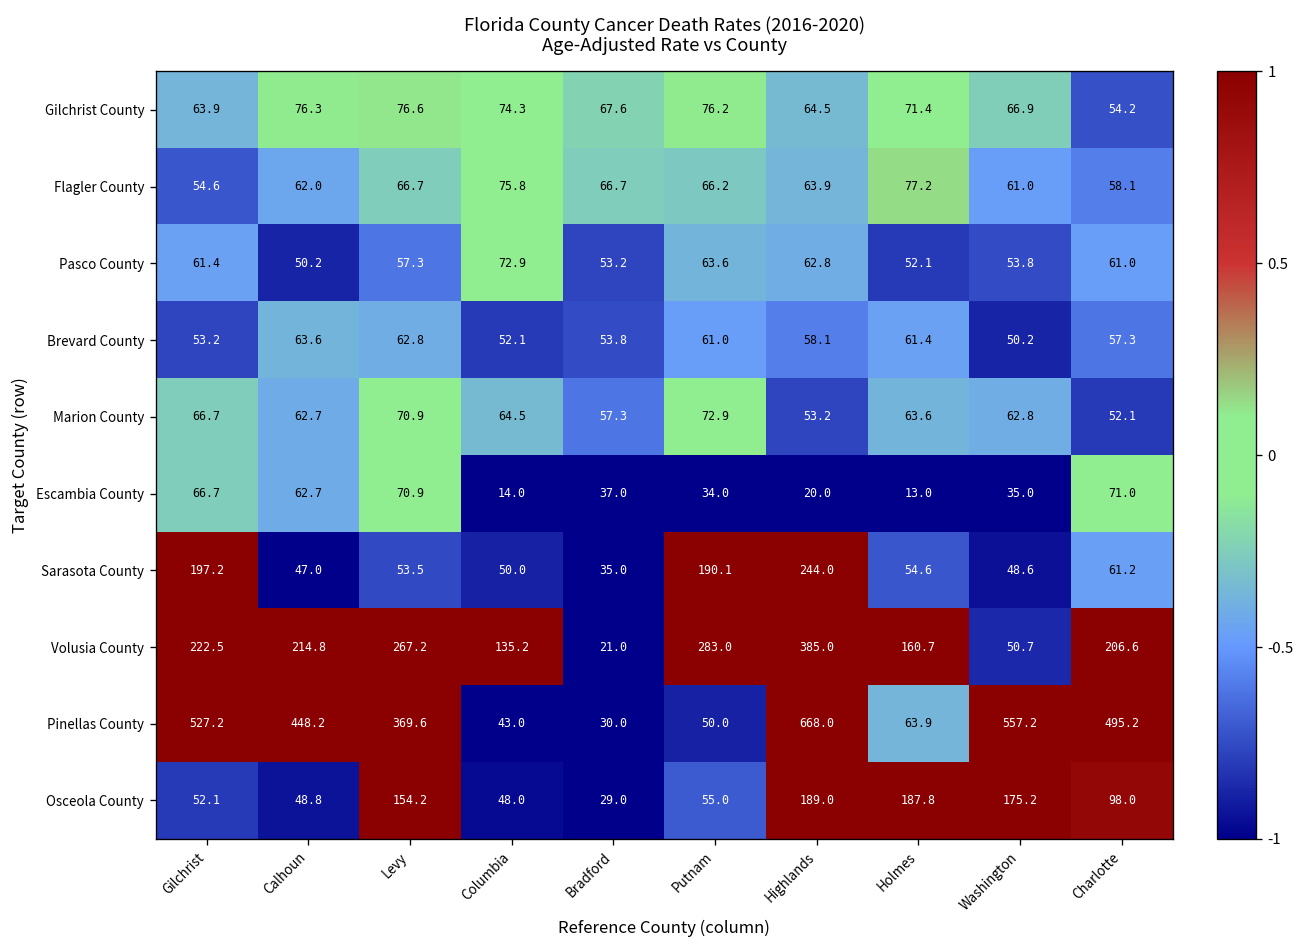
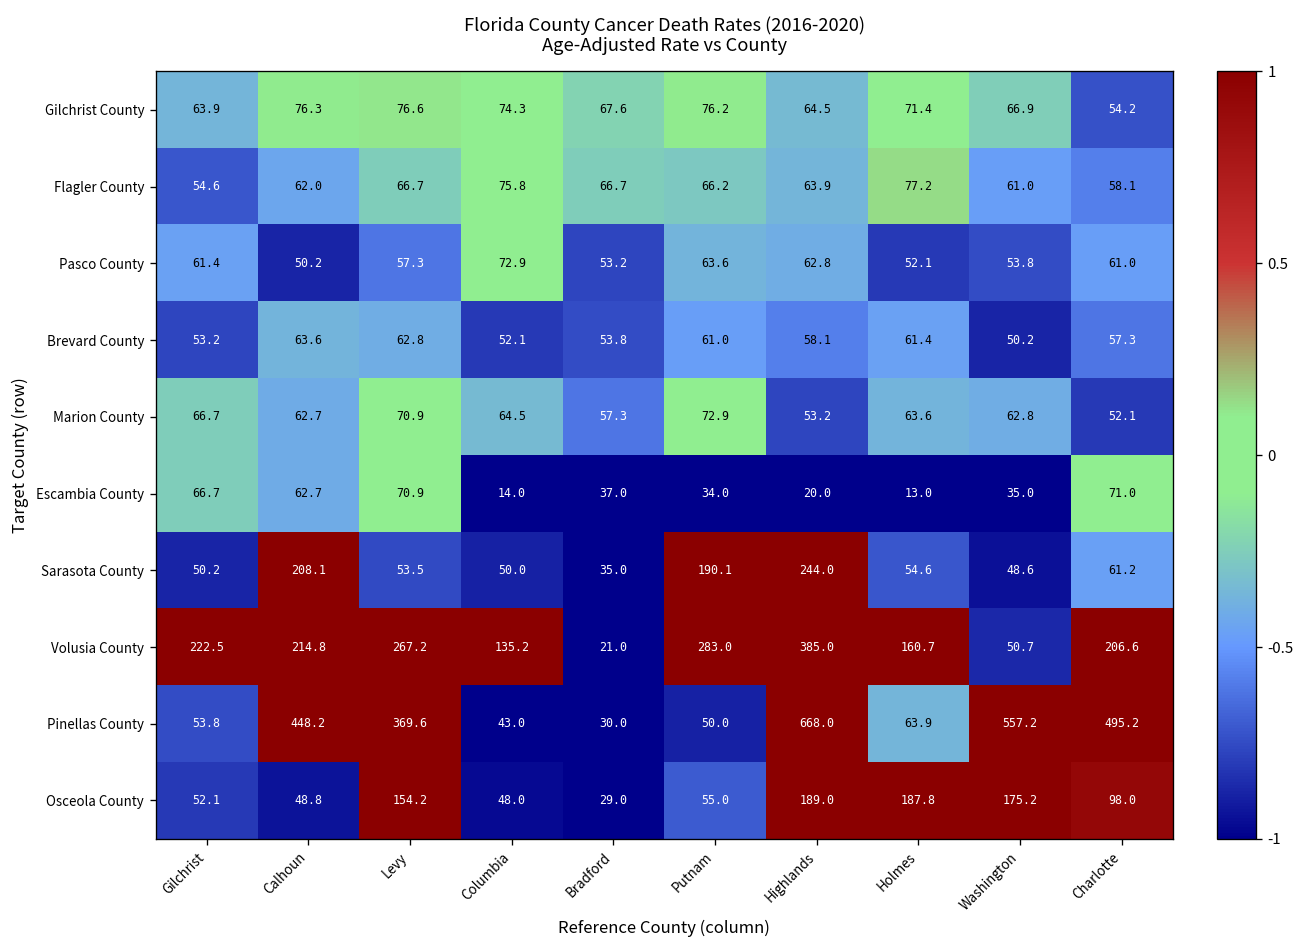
  {
    "Gilchrist County": {
      "Gilchrist": 63.9,
      "Calhoun": 76.3,
      "Levy": 76.6,
      "Columbia": 74.3,
      "Bradford": 67.6,
      "Putnam": 76.2,
      "Highlands": 64.5,
      "Holmes": 71.4,
      "Washington": 66.9,
      "Charlotte": 54.2
    },
    "Flagler County": {
      "Gilchrist": 54.6,
      "Calhoun": 62.0,
      "Levy": 66.7,
      "Columbia": 75.8,
      "Bradford": 66.7,
      "Putnam": 66.2,
      "Highlands": 63.9,
      "Holmes": 77.2,
      "Washington": 61.0,
      "Charlotte": 58.1
    },
    "Pasco County": {
      "Gilchrist": 61.4,
      "Calhoun": 50.2,
      "Levy": 57.3,
      "Columbia": 72.9,
      "Bradford": 53.2,
      "Putnam": 63.6,
      "Highlands": 62.8,
      "Holmes": 52.1,
      "Washington": 53.8,
      "Charlotte": 61.0
    },
    "Brevard County": {
      "Gilchrist": 53.2,
      "Calhoun": 63.6,
      "Levy": 62.8,
      "Columbia": 52.1,
      "Bradford": 53.8,
      "Putnam": 61.0,
      "Highlands": 58.1,
      "Holmes": 61.4,
      "Washington": 50.2,
      "Charlotte": 57.3
    },
    "Marion County": {
      "Gilchrist": 66.7,
      "Calhoun": 62.7,
      "Levy": 70.9,
      "Columbia": 64.5,
      "Bradford": 57.3,
      "Putnam": 72.9,
      "Highlands": 53.2,
      "Holmes": 63.6,
      "Washington": 62.8,
      "Charlotte": 52.1
    },
    "Escambia County": {
      "Gilchrist": 66.7,
      "Calhoun": 62.7,
      "Levy": 70.9,
      "Columbia": 14.0,
      "Bradford": 37.0,
      "Putnam": 34.0,
      "Highlands": 20.0,
      "Holmes": 13.0,
      "Washington": 35.0,
      "Charlotte": 71.0
    },
    "Sarasota County": {
-     "Gilchrist": 197.2,
-     "Calhoun": 47.0,
+     "Gilchrist": 50.2,
+     "Calhoun": 208.1,
      "Levy": 53.5,
      "Columbia": 50.0,
      "Bradford": 35.0,
      "Putnam": 190.1,
      "Highlands": 244.0,
      "Holmes": 54.6,
      "Washington": 48.6,
      "Charlotte": 61.2
    },
    "Volusia County": {
      "Gilchrist": 222.5,
      "Calhoun": 214.8,
      "Levy": 267.2,
      "Columbia": 135.2,
      "Bradford": 21.0,
      "Putnam": 283.0,
      "Highlands": 385.0,
      "Holmes": 160.7,
      "Washington": 50.7,
      "Charlotte": 206.6
    },
    "Pinellas County": {
-     "Gilchrist": 527.2,
+     "Gilchrist": 53.8,
      "Calhoun": 448.2,
      "Levy": 369.6,
      "Columbia": 43.0,
      "Bradford": 30.0,
      "Putnam": 50.0,
      "Highlands": 668.0,
      "Holmes": 63.9,
      "Washington": 557.2,
      "Charlotte": 495.2
    },
    "Osceola County": {
      "Gilchrist": 52.1,
      "Calhoun": 48.8,
      "Levy": 154.2,
      "Columbia": 48.0,
      "Bradford": 29.0,
      "Putnam": 55.0,
      "Highlands": 189.0,
      "Holmes": 187.8,
      "Washington": 175.2,
      "Charlotte": 98.0
    }
  }
